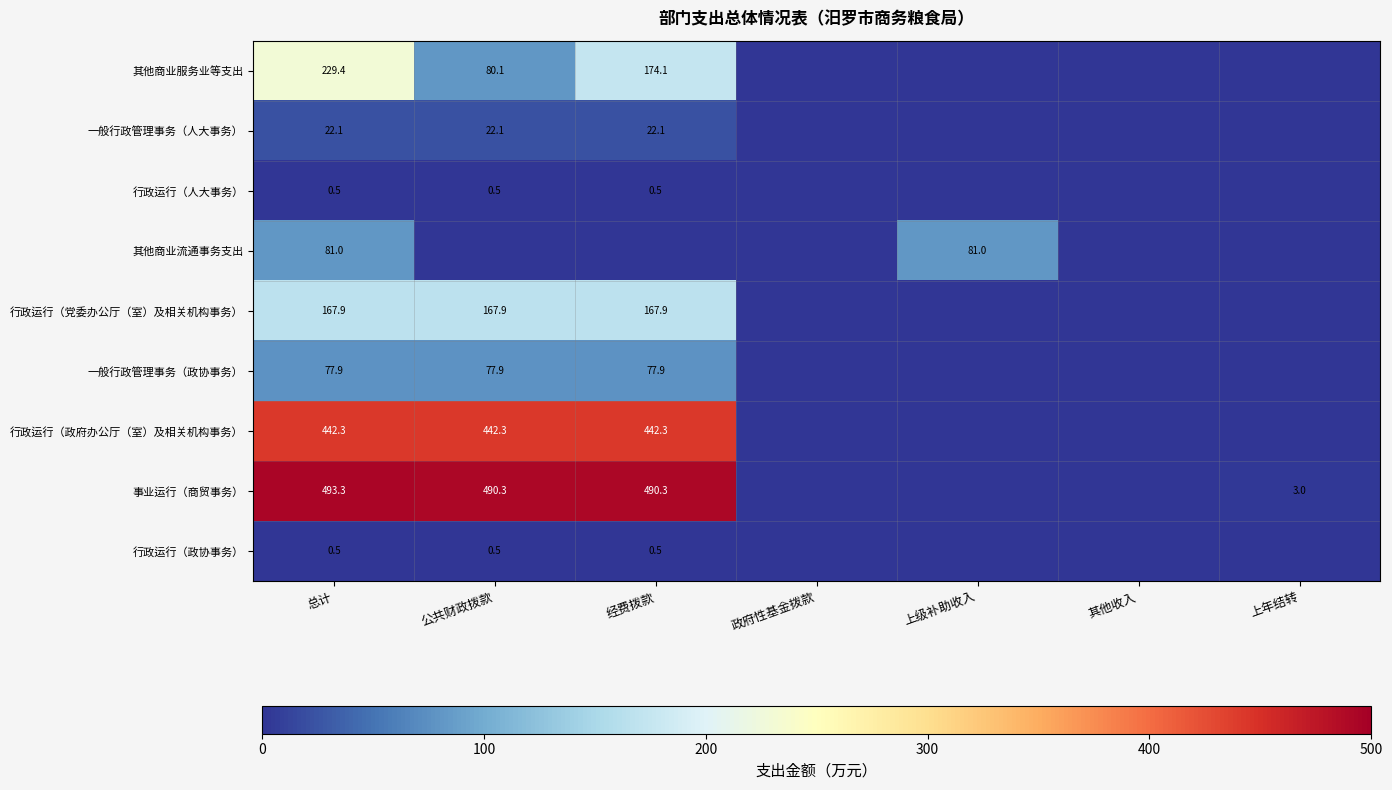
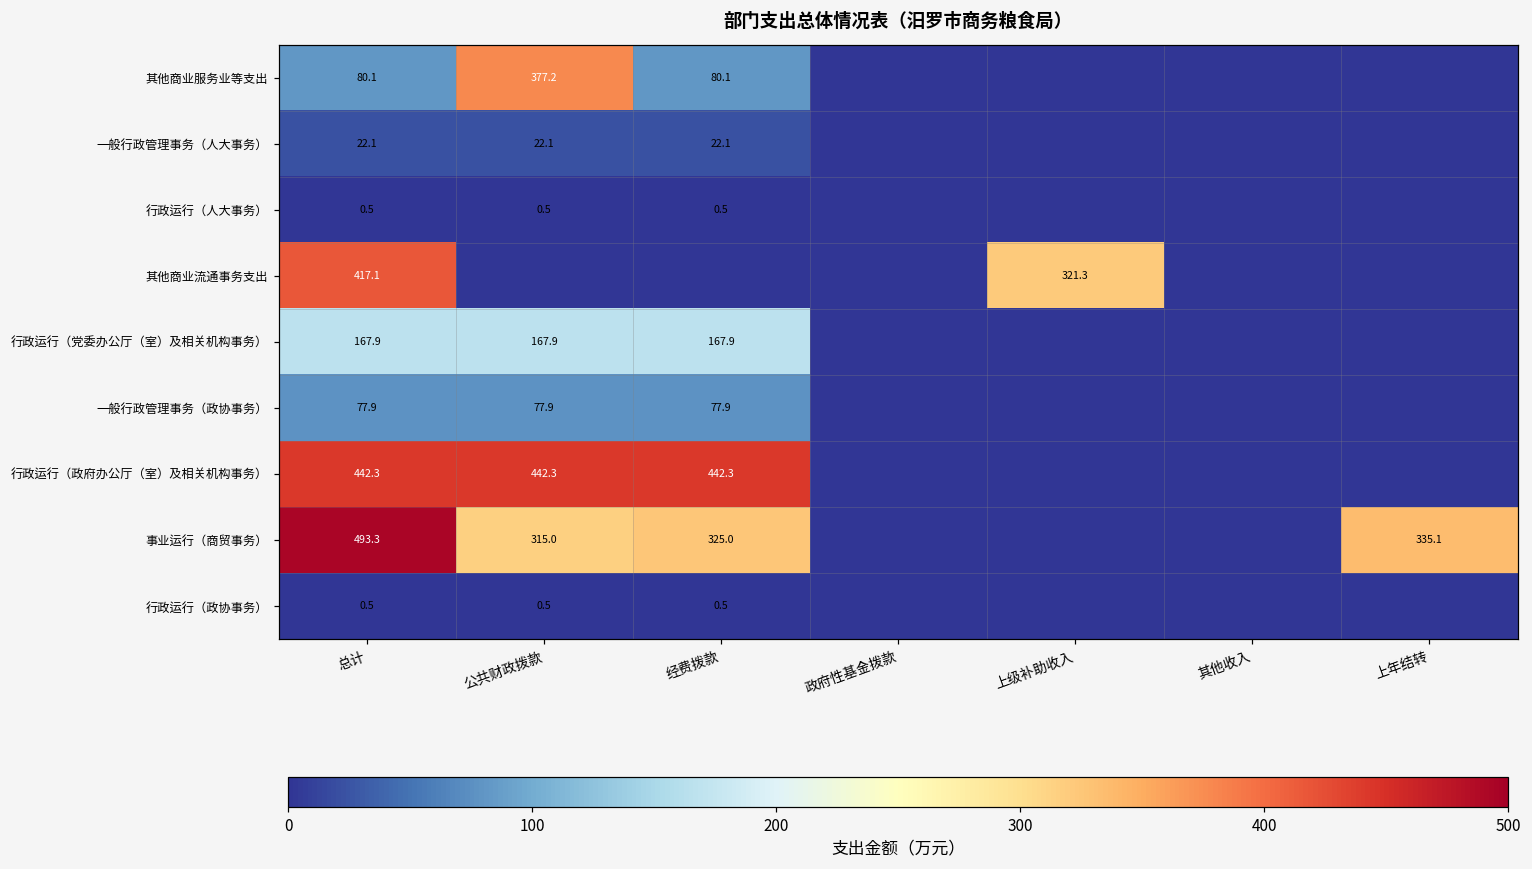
  {
    "其他商业服务业等支出": {
-     "总计": 229.4,
-     "公共财政拨款": 80.1,
-     "经费拨款": 174.1
+     "总计": 80.1,
+     "公共财政拨款": 377.2,
+     "经费拨款": 80.1
    },
    "一般行政管理事务（人大事务）": {
      "总计": 22.1,
      "公共财政拨款": 22.1,
      "经费拨款": 22.1
    },
    "行政运行（人大事务）": {
      "总计": 0.5,
      "公共财政拨款": 0.5,
      "经费拨款": 0.5
    },
    "其他商业流通事务支出": {
-     "总计": 81.0,
-     "上级补助收入": 81.0
+     "总计": 417.1,
+     "上级补助收入": 321.3
    },
    "行政运行（党委办公厅（室）及相关机构事务）": {
      "总计": 167.9,
      "公共财政拨款": 167.9,
      "经费拨款": 167.9
    },
    "一般行政管理事务（政协事务）": {
      "总计": 77.9,
      "公共财政拨款": 77.9,
      "经费拨款": 77.9
    },
    "行政运行（政府办公厅（室）及相关机构事务）": {
      "总计": 442.3,
      "公共财政拨款": 442.3,
      "经费拨款": 442.3
    },
    "事业运行（商贸事务）": {
      "总计": 493.3,
-     "公共财政拨款": 490.3,
-     "经费拨款": 490.3,
-     "上年结转": 3.0
+     "公共财政拨款": 315.0,
+     "经费拨款": 325.0,
+     "上年结转": 335.1
    },
    "行政运行（政协事务）": {
      "总计": 0.5,
      "公共财政拨款": 0.5,
      "经费拨款": 0.5
    }
  }
